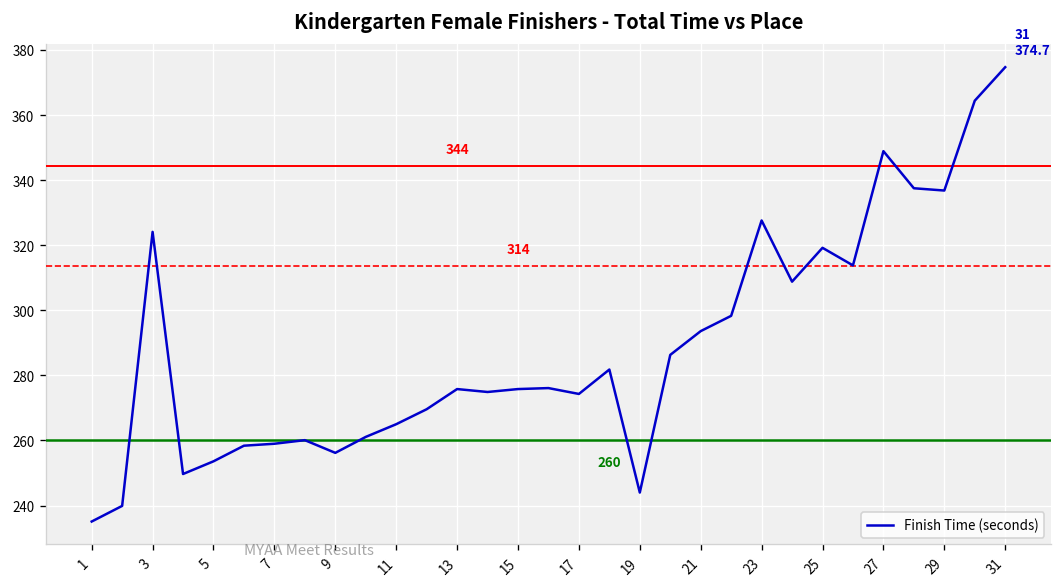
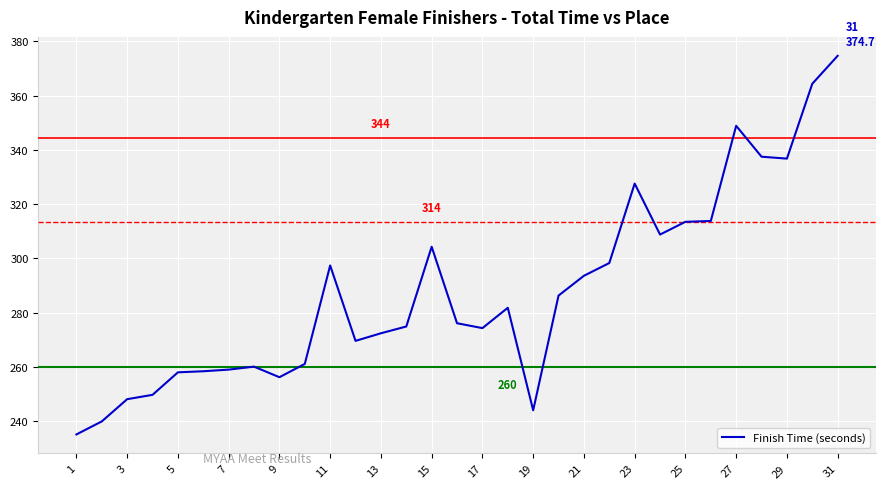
  {
    "1": 235,
-   "3": 324,
-   "5": 254,
+   "3": 248,
+   "5": 258,
    "7": 259,
    "9": 256,
-   "11": 265,
-   "13": 276,
-   "15": 276,
+   "11": 297,
+   "13": 272,
+   "15": 304,
    "17": 274,
    "21": 294,
    "23": 328,
-   "25": 319,
+   "25": 314,
    "27": 349,
    "29": 337
  }
